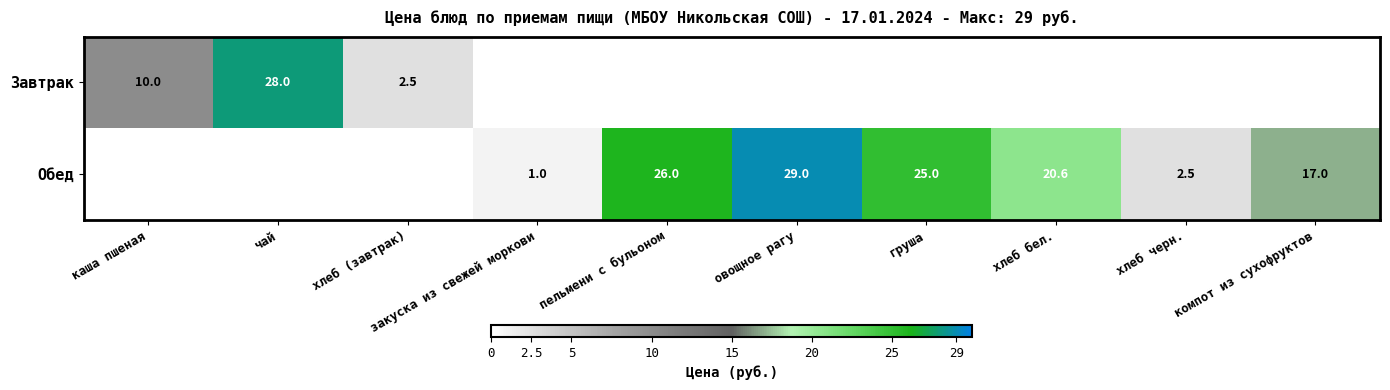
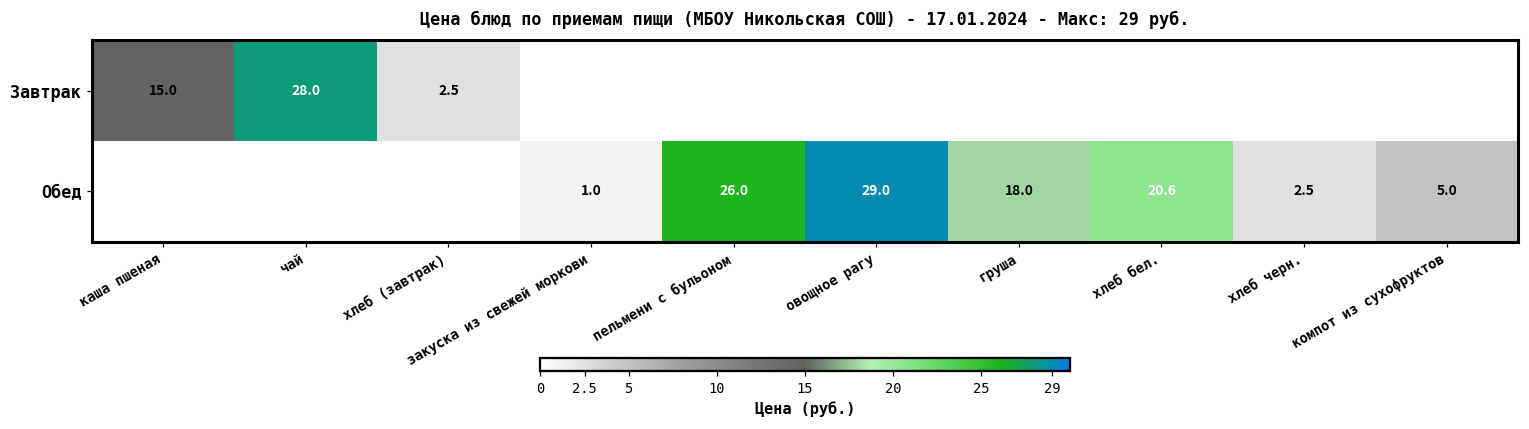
  {
    "Завтрак": {
-     "каша пшеная": 10.0,
+     "каша пшеная": 15.0,
      "чай": 28.0,
      "хлеб (завтрак)": 2.5
    },
    "Обед": {
      "закуска из свежей моркови": 1.0,
      "пельмени с бульоном": 26.0,
      "овощное рагу": 29.0,
-     "груша": 25.0,
+     "груша": 18.0,
      "хлеб бел.": 20.6,
      "хлеб черн.": 2.5,
-     "компот из сухофруктов": 17.0
+     "компот из сухофруктов": 5.0
    }
  }
